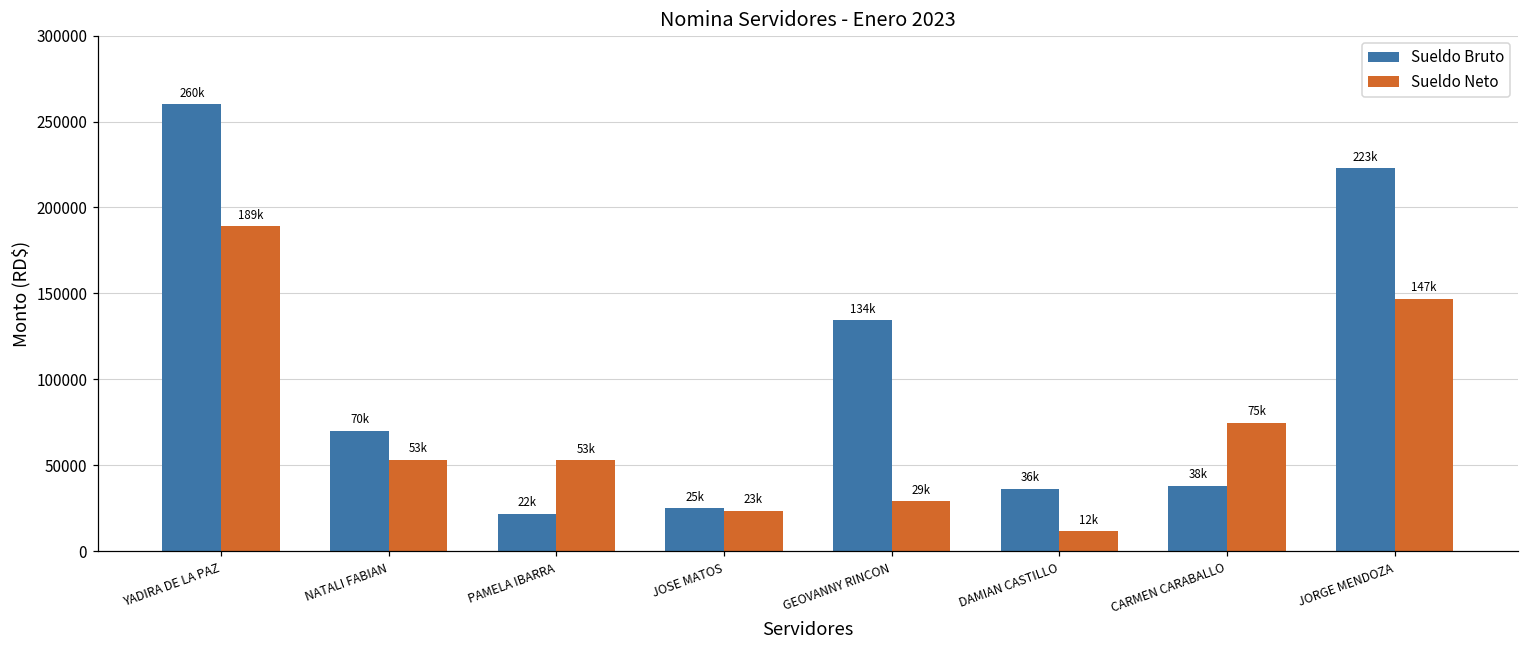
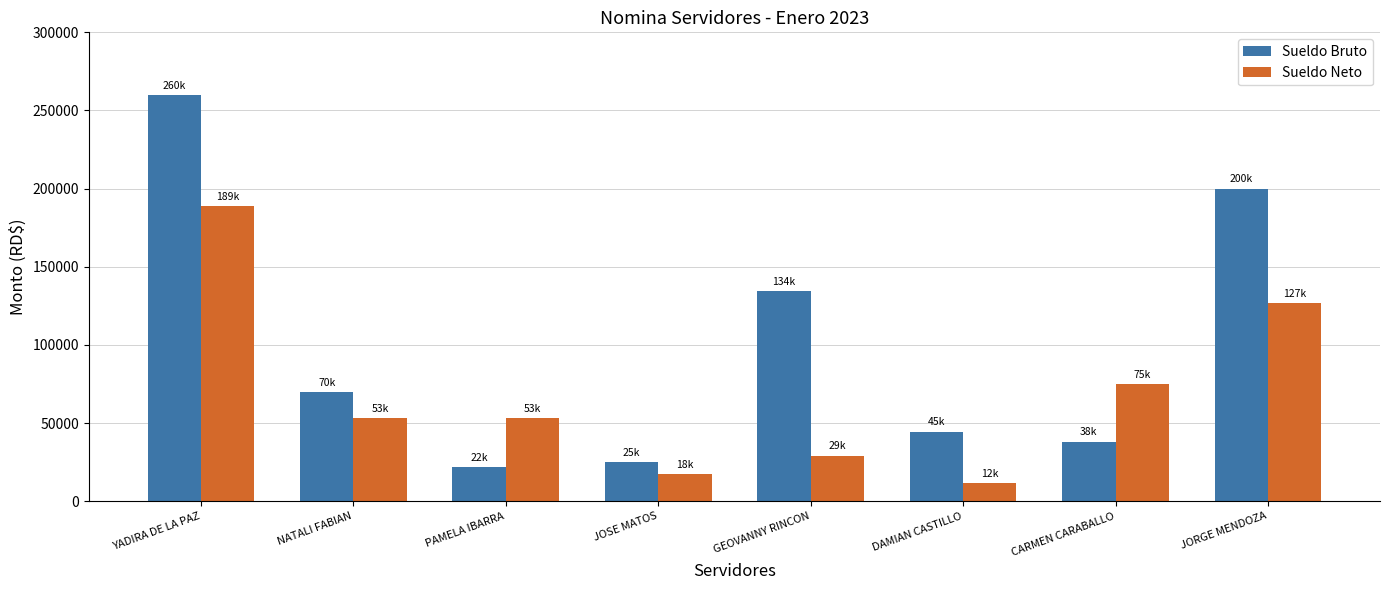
  {
    "Sueldo Bruto": {
      "YADIRA DE LA PAZ": "260k",
      "NATALI FABIAN": "70k",
      "PAMELA IBARRA": "22k",
      "JOSE MATOS": "25k",
      "GEOVANNY RINCON": "134k",
-     "DAMIAN CASTILLO": "36k",
+     "DAMIAN CASTILLO": "45k",
      "CARMEN CARABALLO": "38k",
-     "JORGE MENDOZA": "223k"
+     "JORGE MENDOZA": "200k"
    },
    "Sueldo Neto": {
      "YADIRA DE LA PAZ": "189k",
      "NATALI FABIAN": "53k",
      "PAMELA IBARRA": "53k",
-     "JOSE MATOS": "23k",
+     "JOSE MATOS": "18k",
      "GEOVANNY RINCON": "29k",
      "DAMIAN CASTILLO": "12k",
      "CARMEN CARABALLO": "75k",
-     "JORGE MENDOZA": "147k"
+     "JORGE MENDOZA": "127k"
    }
  }
